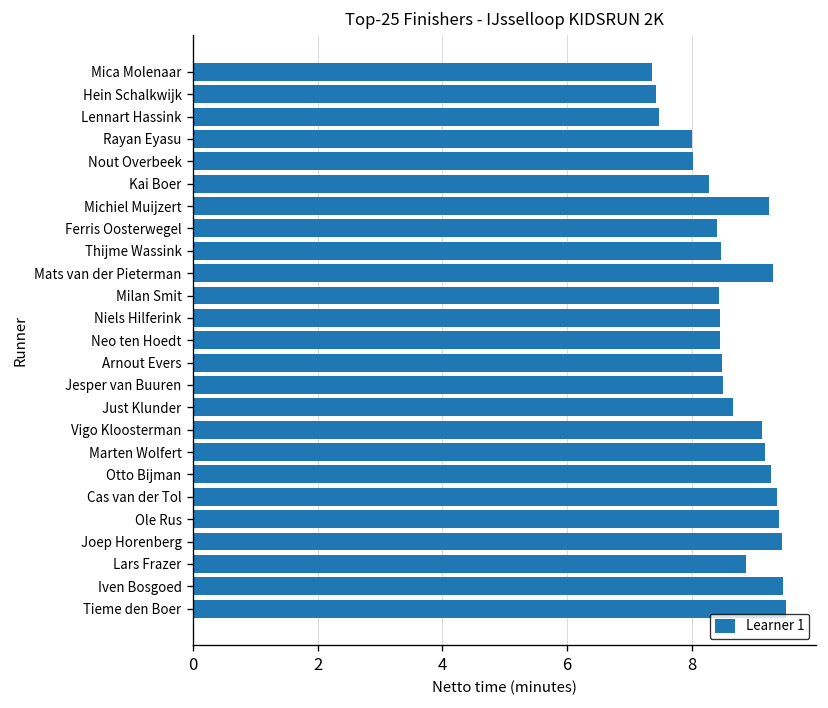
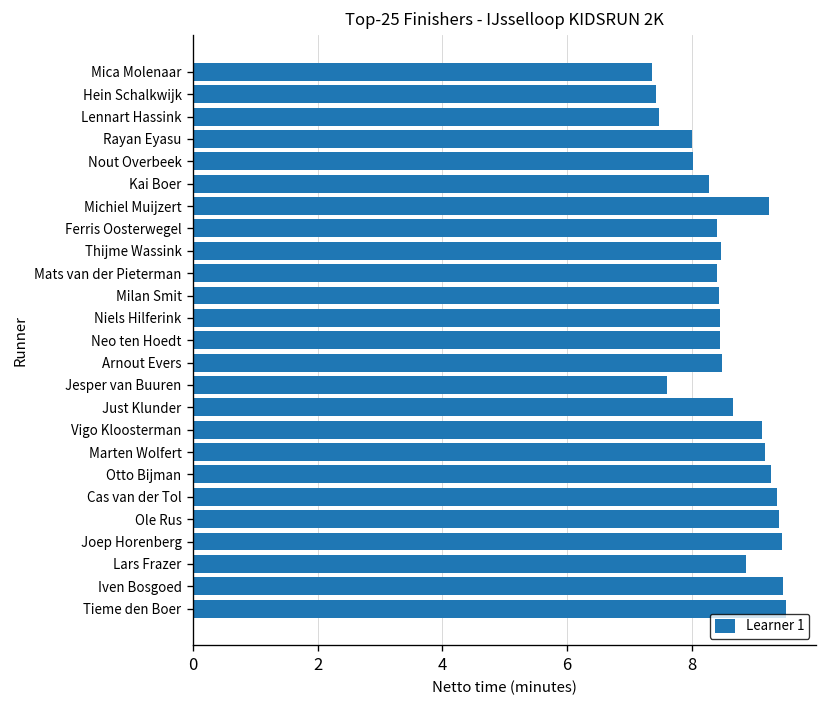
  {
    "Mica Molenaar": 7.4,
    "Hein Schalkwijk": 7.4,
    "Lennart Hassink": 7.5,
    "Rayan Eyasu": 8.0,
    "Nout Overbeek": 8.0,
    "Kai Boer": 8.3,
    "Michiel Muijzert": 9.2,
    "Ferris Oosterwegel": 8.4,
    "Thijme Wassink": 8.5,
-   "Mats van der Pieterman": 9.3,
+   "Mats van der Pieterman": 8.4,
    "Milan Smit": 8.4,
    "Niels Hilferink": 8.5,
    "Neo ten Hoedt": 8.5,
    "Arnout Evers": 8.5,
-   "Jesper van Buuren": 8.5,
+   "Jesper van Buuren": 7.6,
    "Just Klunder": 8.7,
    "Vigo Kloosterman": 9.1,
    "Marten Wolfert": 9.2,
    "Otto Bijman": 9.3,
    "Cas van der Tol": 9.4,
    "Ole Rus": 9.4,
    "Joep Horenberg": 9.5,
    "Lars Frazer": 8.9,
    "Iven Bosgoed": 9.5,
    "Tieme den Boer": 9.5
  }
